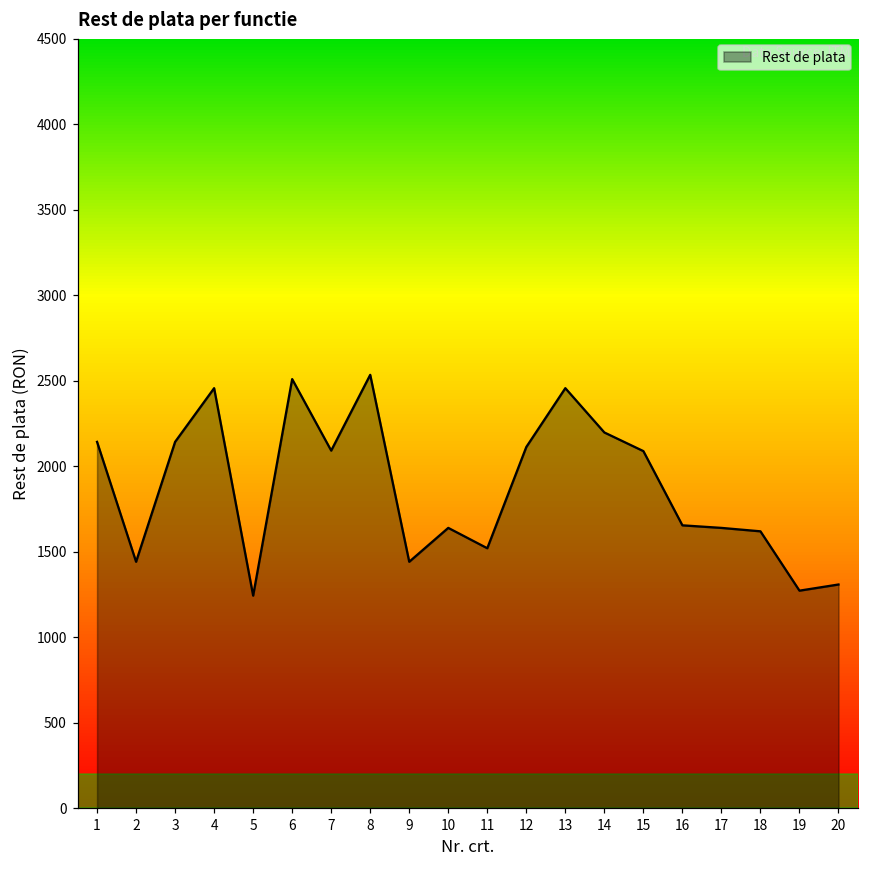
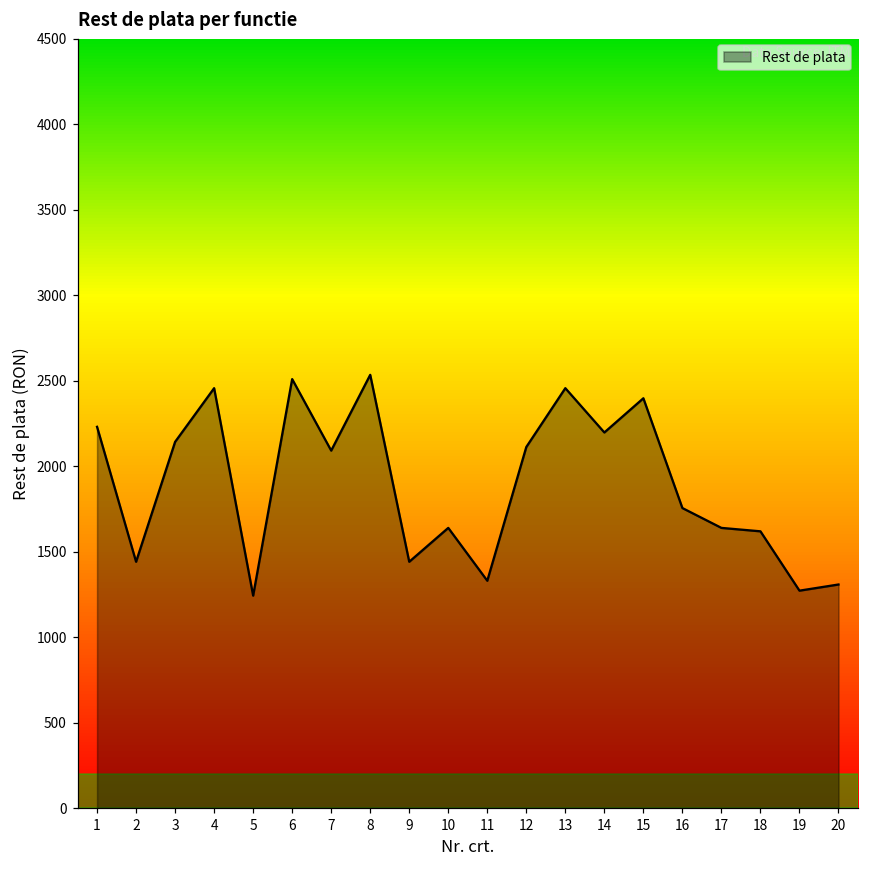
  {
-   "1": 2140,
+   "1": 2230,
    "2": 1440,
    "3": 2140,
    "4": 2460,
    "5": 1240,
    "6": 2510,
    "7": 2090,
    "8": 2530,
    "9": 1440,
    "10": 1640,
-   "11": 1520,
+   "11": 1330,
    "12": 2110,
    "13": 2460,
    "14": 2200,
-   "15": 2090,
-   "16": 1650,
+   "15": 2400,
+   "16": 1760,
    "17": 1640,
    "18": 1620,
    "19": 1270,
    "20": 1310
  }
